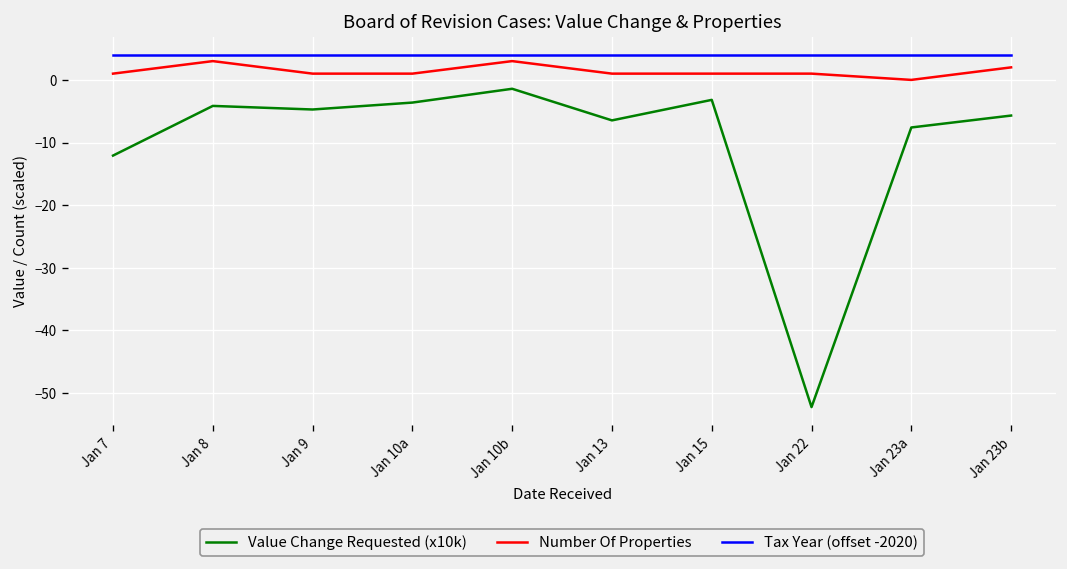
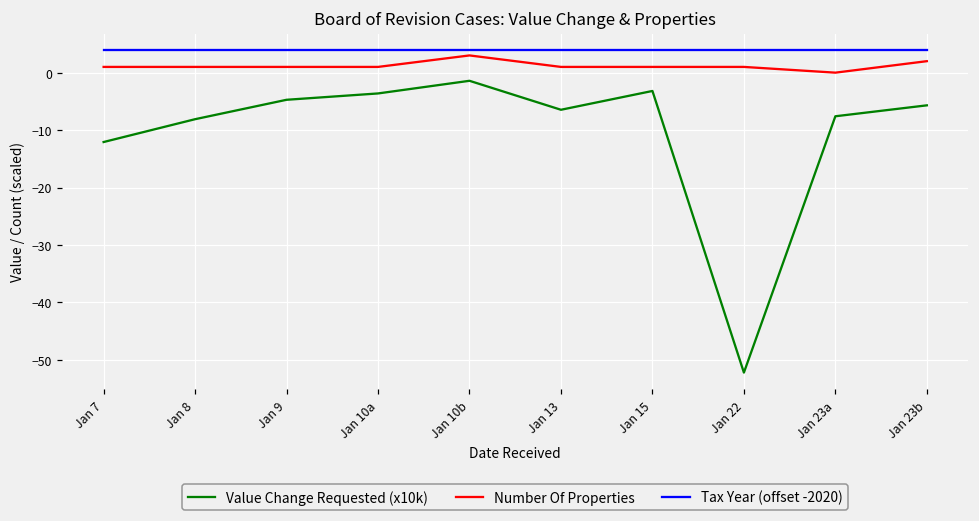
  {
    "Value Change Requested (x10k)": {
      "Jan 7": -12,
-     "Jan 8": -4,
+     "Jan 8": -8,
      "Jan 9": -5,
      "Jan 10a": -4,
      "Jan 10b": -1,
      "Jan 13": -6,
      "Jan 15": -3,
      "Jan 22": -52,
      "Jan 23a": -8,
      "Jan 23b": -6
    },
    "Number Of Properties": {
      "Jan 7": 1,
-     "Jan 8": 3,
+     "Jan 8": 1,
      "Jan 9": 1,
      "Jan 10a": 1,
      "Jan 10b": 3,
      "Jan 13": 1,
      "Jan 15": 1,
      "Jan 22": 1,
      "Jan 23a": 0,
      "Jan 23b": 2
    },
    "Tax Year (offset -2020)": {
      "Jan 7": 4,
      "Jan 8": 4,
      "Jan 9": 4,
      "Jan 10a": 4,
      "Jan 10b": 4,
      "Jan 13": 4,
      "Jan 15": 4,
      "Jan 22": 4,
      "Jan 23a": 4,
      "Jan 23b": 4
    }
  }
